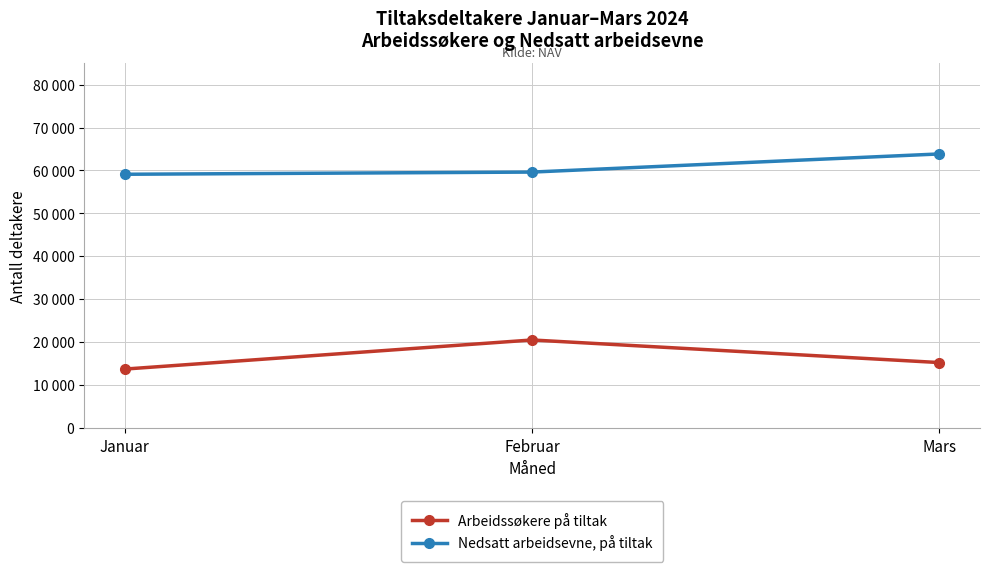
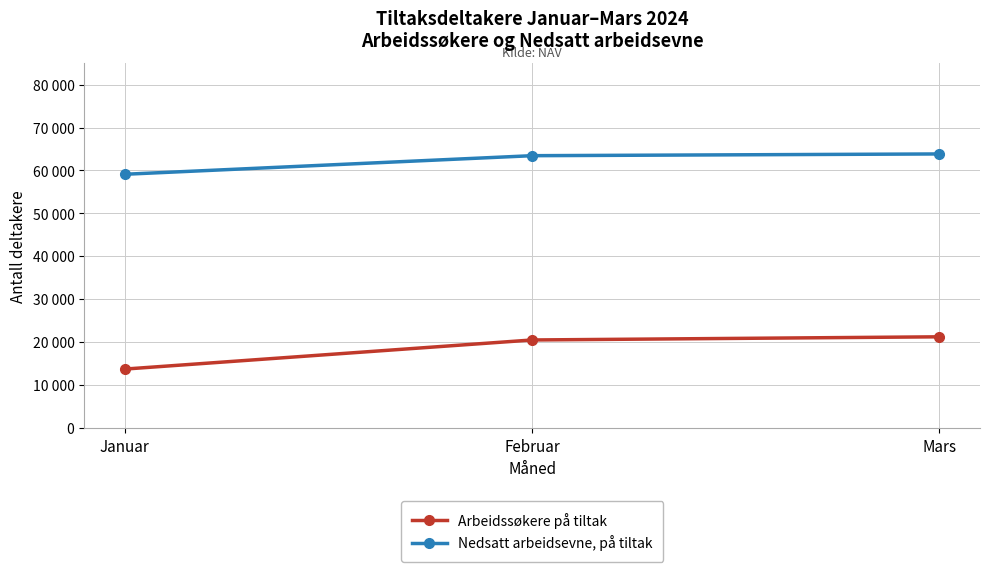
  {
    "Arbeidssøkere på tiltak": {
      "Januar": 14000,
      "Februar": 21000,
-     "Mars": 15000
+     "Mars": 21000
    },
    "Nedsatt arbeidsevne, på tiltak": {
      "Januar": 59000,
-     "Februar": 60000,
+     "Februar": 63000,
      "Mars": 64000
    }
  }
